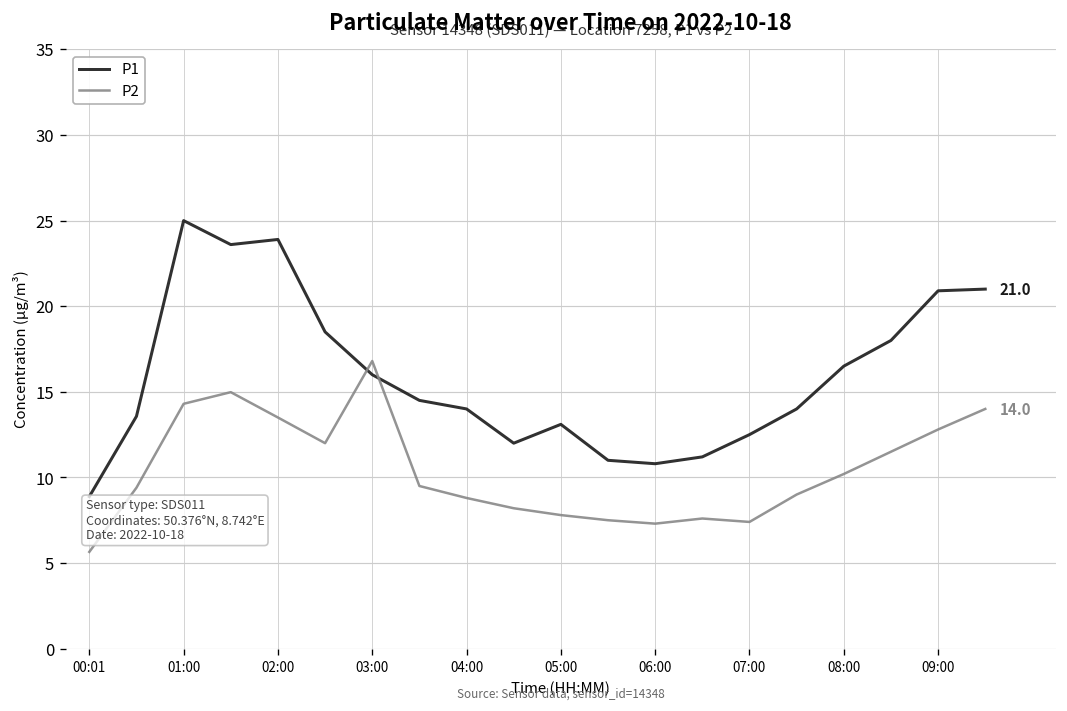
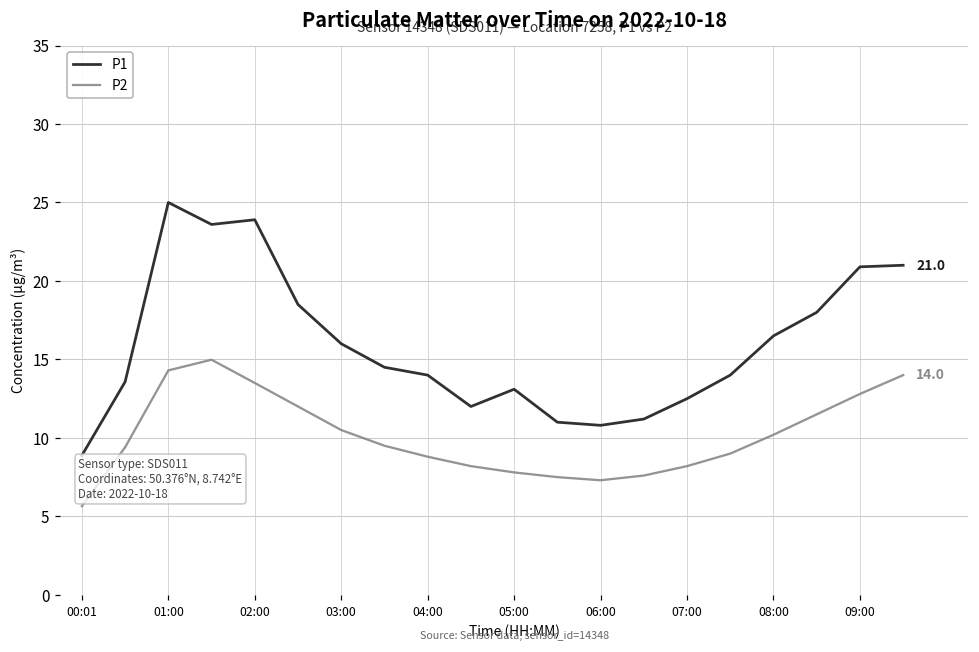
  {
    "P1": {
      "01:00": 25.0,
      "02:00": 23.9,
      "03:00": 16.0,
      "04:00": 14.0,
      "05:00": 13.1,
      "06:00": 10.8,
      "07:00": 12.5,
      "08:00": 16.5,
      "09:00": 20.9
    },
    "P2": {
      "00:01": 5.7,
      "01:00": 14.3,
      "02:00": 13.5,
-     "03:00": 16.8,
+     "03:00": 10.5,
      "04:00": 8.8,
      "05:00": 7.8,
      "06:00": 7.3,
-     "07:00": 7.4,
+     "07:00": 8.2,
      "08:00": 10.2,
      "09:00": 12.8
    }
  }
